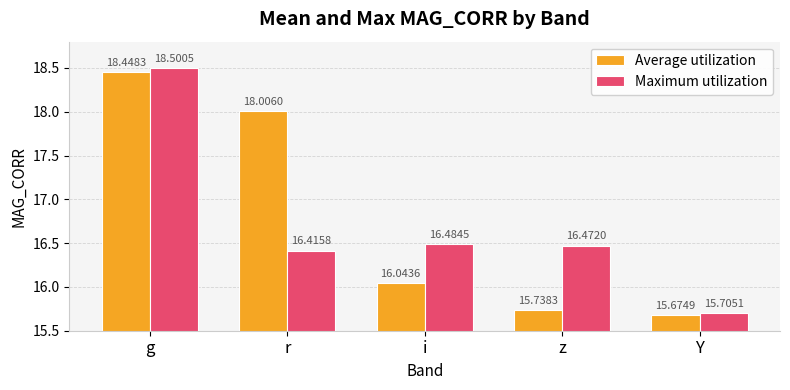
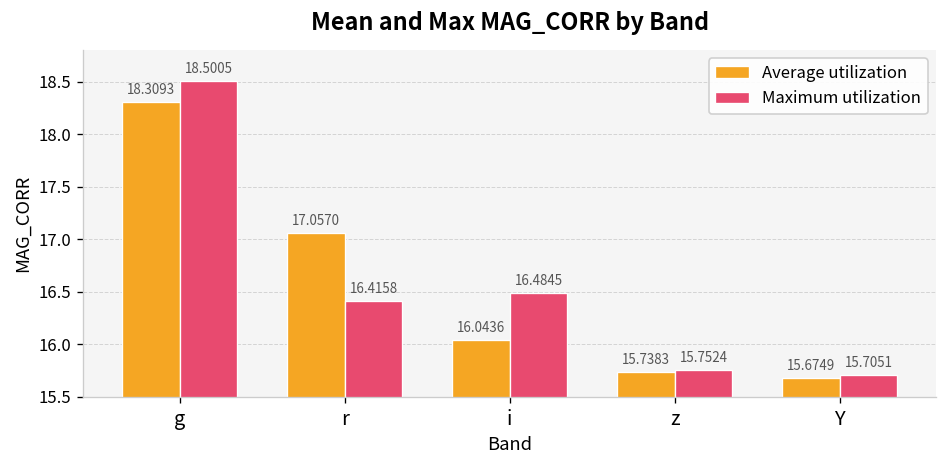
  {
    "Average utilization": {
-     "g": 18.4483,
-     "r": 18.0060,
+     "g": 18.3093,
+     "r": 17.0570,
      "i": 16.0436,
      "z": 15.7383,
      "Y": 15.6749
    },
    "Maximum utilization": {
      "g": 18.5005,
      "r": 16.4158,
      "i": 16.4845,
-     "z": 16.4720,
+     "z": 15.7524,
      "Y": 15.7051
    }
  }
